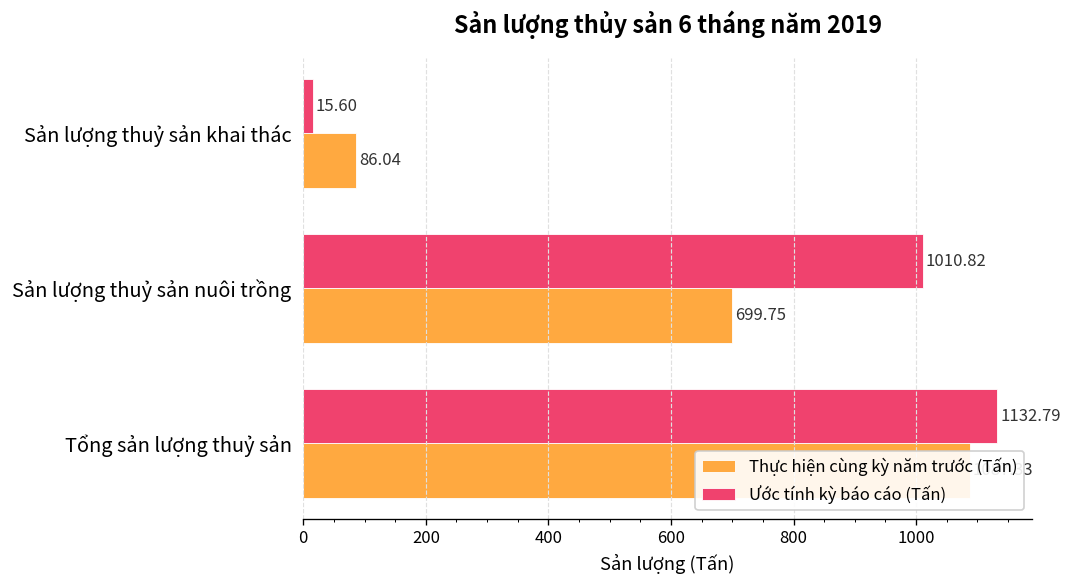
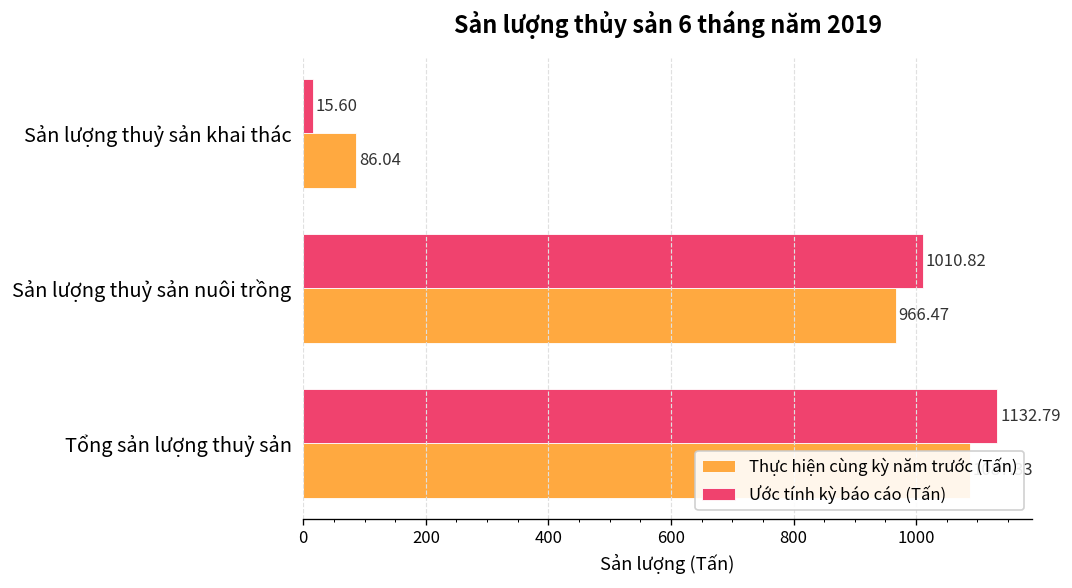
  {
    "Thực hiện cùng kỳ năm trước (Tấn)": {
      "Sản lượng thuỷ sản khai thác": 86.04,
-     "Sản lượng thuỷ sản nuôi trồng": 699.75
+     "Sản lượng thuỷ sản nuôi trồng": 966.47
    },
    "Ước tính kỳ báo cáo (Tấn)": {
      "Sản lượng thuỷ sản khai thác": 15.60,
      "Sản lượng thuỷ sản nuôi trồng": 1010.82,
      "Tổng sản lượng thuỷ sản": 1132.79
    }
  }
